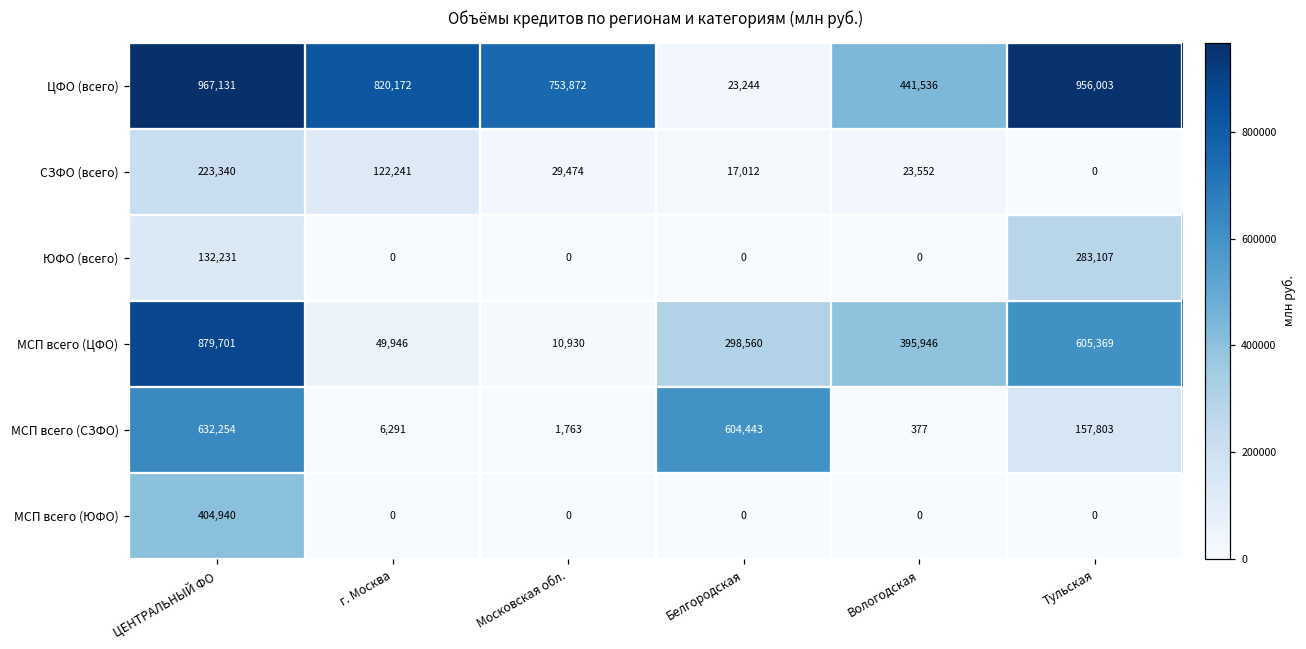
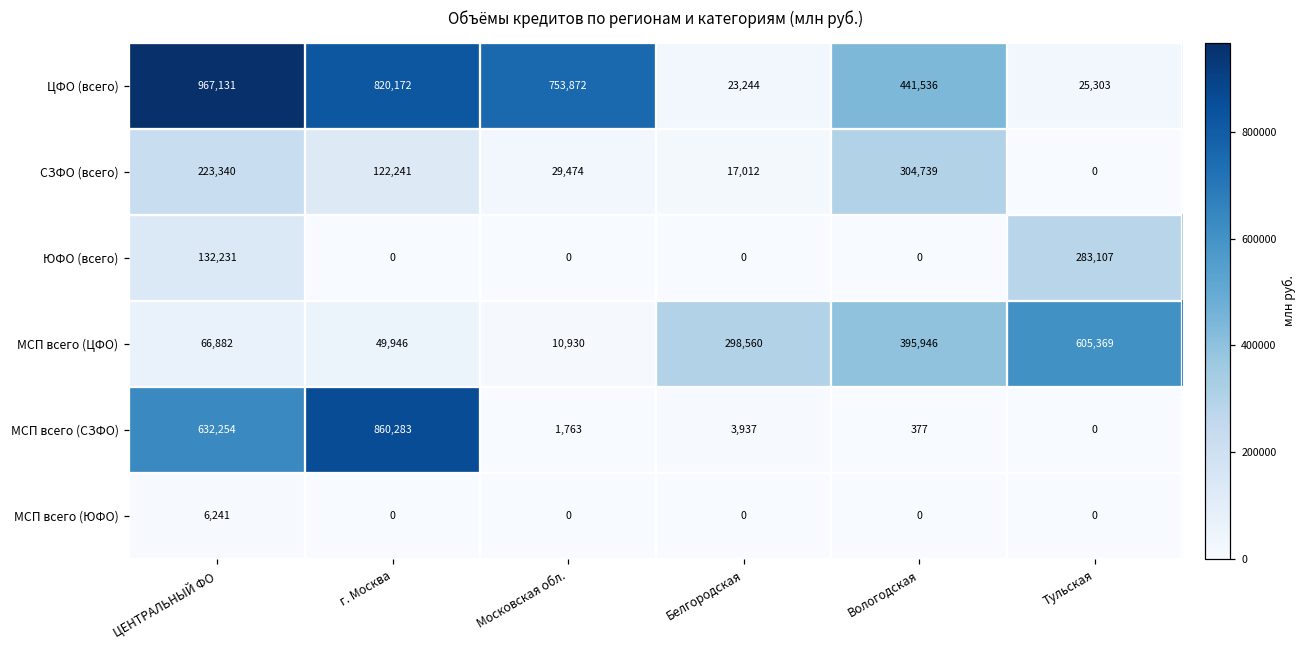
  {
    "ЦФО (всего)": {
      "ЦЕНТРАЛЬНЫЙ ФО": "967,131",
      "г. Москва": "820,172",
      "Московская обл.": "753,872",
      "Белгородская": "23,244",
      "Вологодская": "441,536",
-     "Тульская": "956,003"
+     "Тульская": "25,303"
    },
    "СЗФО (всего)": {
      "ЦЕНТРАЛЬНЫЙ ФО": "223,340",
      "г. Москва": "122,241",
      "Московская обл.": "29,474",
      "Белгородская": "17,012",
-     "Вологодская": "23,552",
+     "Вологодская": "304,739",
      "Тульская": "0"
    },
    "ЮФО (всего)": {
      "ЦЕНТРАЛЬНЫЙ ФО": "132,231",
      "г. Москва": "0",
      "Московская обл.": "0",
      "Белгородская": "0",
      "Вологодская": "0",
      "Тульская": "283,107"
    },
    "МСП всего (ЦФО)": {
-     "ЦЕНТРАЛЬНЫЙ ФО": "879,701",
+     "ЦЕНТРАЛЬНЫЙ ФО": "66,882",
      "г. Москва": "49,946",
      "Московская обл.": "10,930",
      "Белгородская": "298,560",
      "Вологодская": "395,946",
      "Тульская": "605,369"
    },
    "МСП всего (СЗФО)": {
      "ЦЕНТРАЛЬНЫЙ ФО": "632,254",
-     "г. Москва": "6,291",
+     "г. Москва": "860,283",
      "Московская обл.": "1,763",
-     "Белгородская": "604,443",
+     "Белгородская": "3,937",
      "Вологодская": "377",
-     "Тульская": "157,803"
+     "Тульская": "0"
    },
    "МСП всего (ЮФО)": {
-     "ЦЕНТРАЛЬНЫЙ ФО": "404,940",
+     "ЦЕНТРАЛЬНЫЙ ФО": "6,241",
      "г. Москва": "0",
      "Московская обл.": "0",
      "Белгородская": "0",
      "Вологодская": "0",
      "Тульская": "0"
    }
  }
